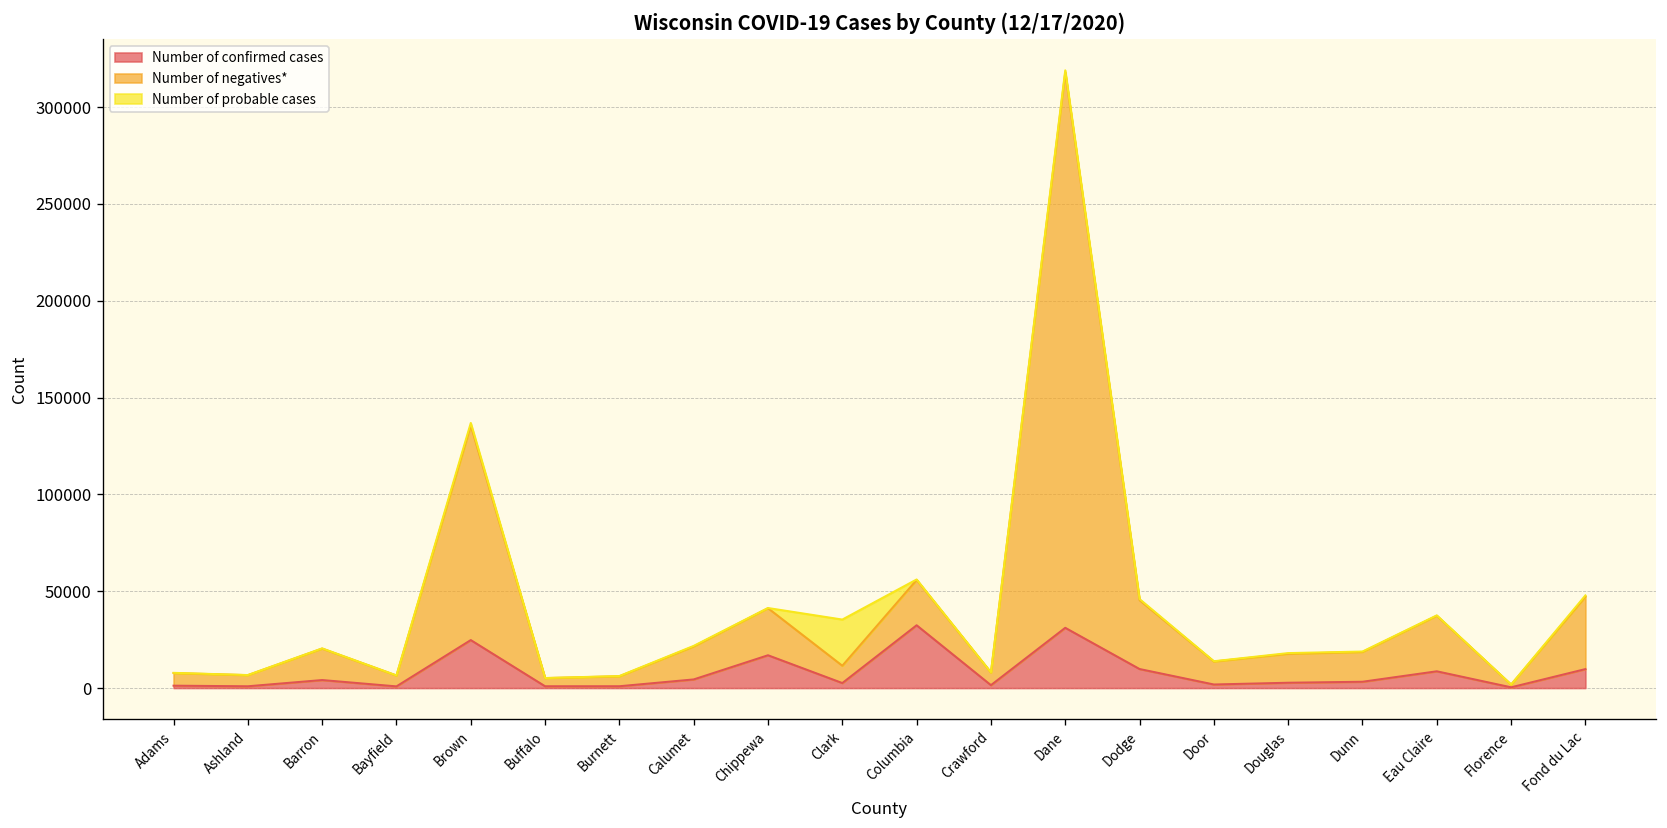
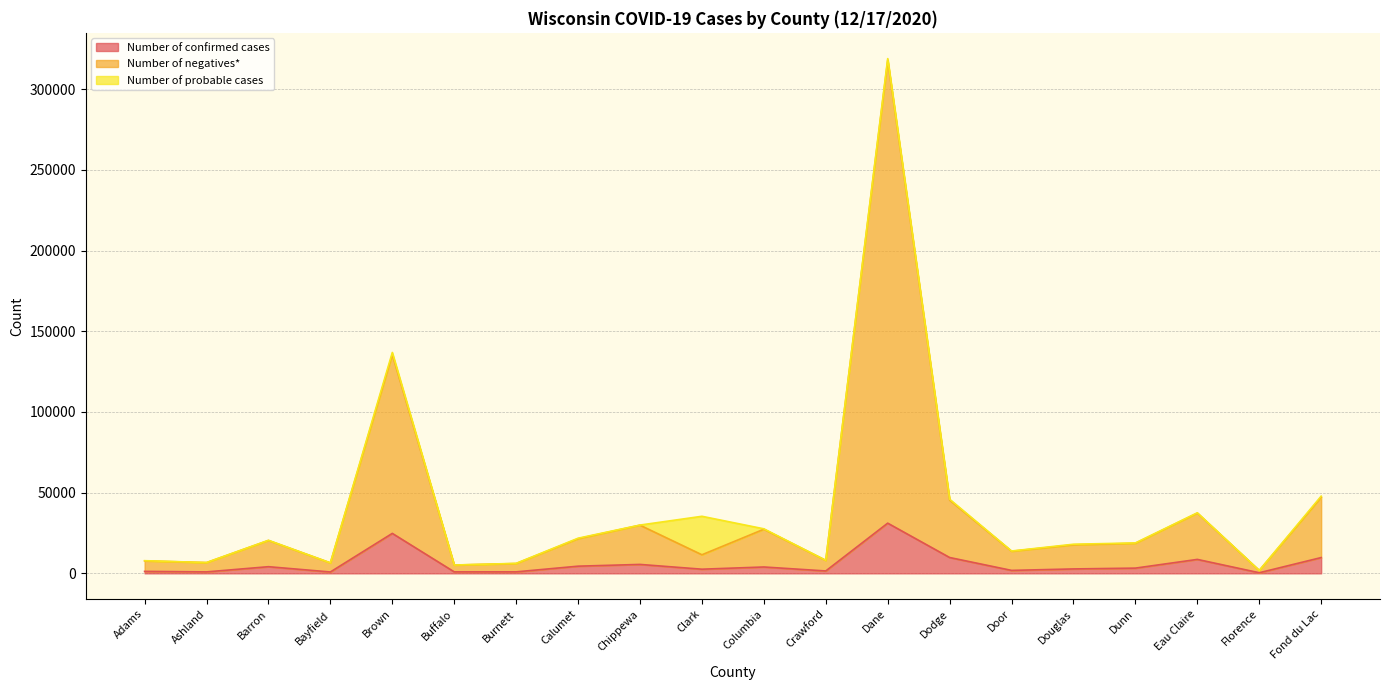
  {
    "Number of confirmed cases": {
      "Adams": 1000,
      "Ashland": 1000,
      "Barron": 4000,
      "Bayfield": 1000,
      "Brown": 25000,
      "Buffalo": 1000,
      "Burnett": 1000,
      "Calumet": 4000,
-     "Chippewa": 17000,
+     "Chippewa": 6000,
      "Clark": 3000,
-     "Columbia": 32000,
+     "Columbia": 4000,
      "Crawford": 1000,
      "Dane": 31000,
      "Dodge": 10000,
      "Door": 2000,
      "Douglas": 3000,
      "Dunn": 3000,
      "Eau Claire": 9000,
      "Fond du Lac": 10000
    },
    "Number of negatives*": {
      "Clark": 9000
    },
    "Number of probable cases": {
      "Clark": 24000
    }
  }
